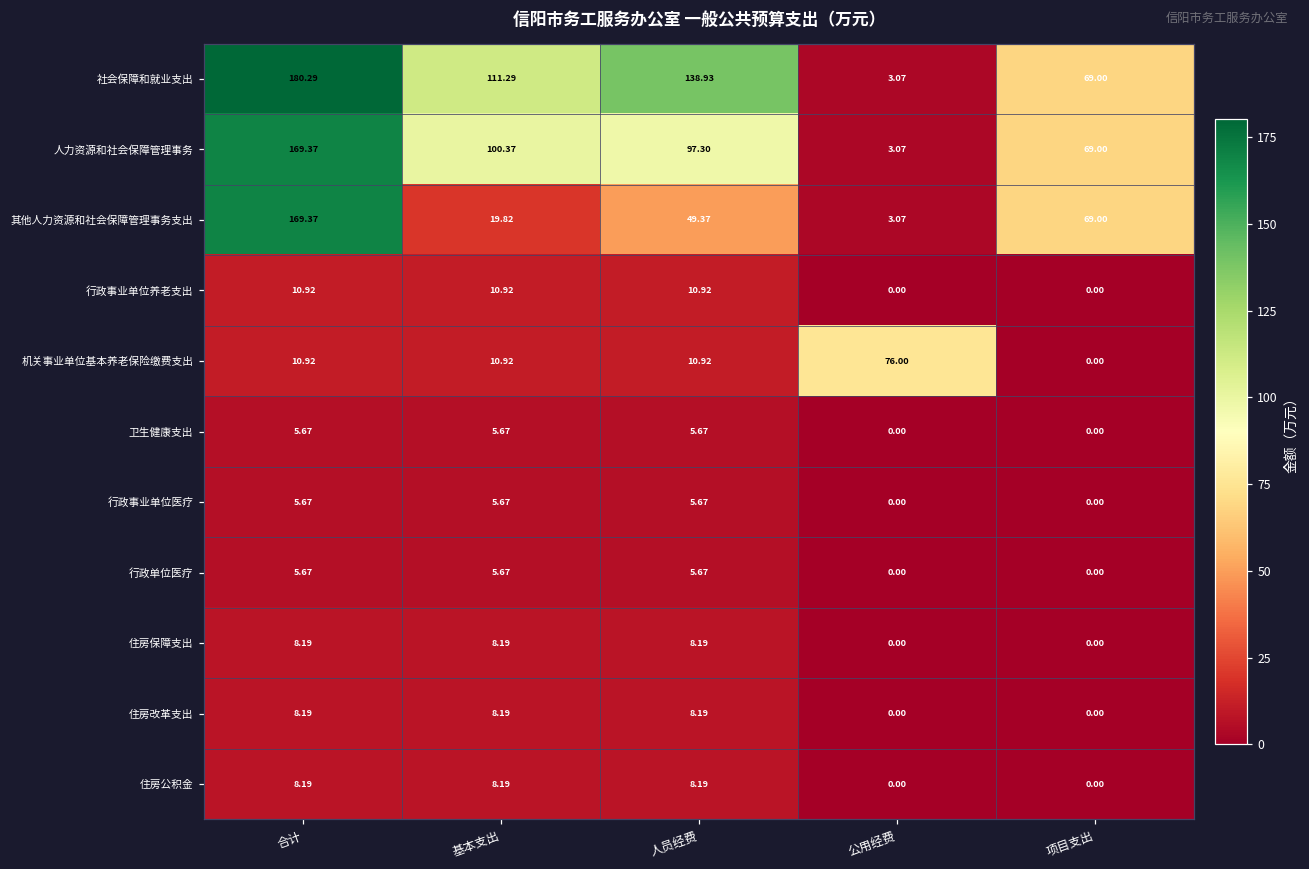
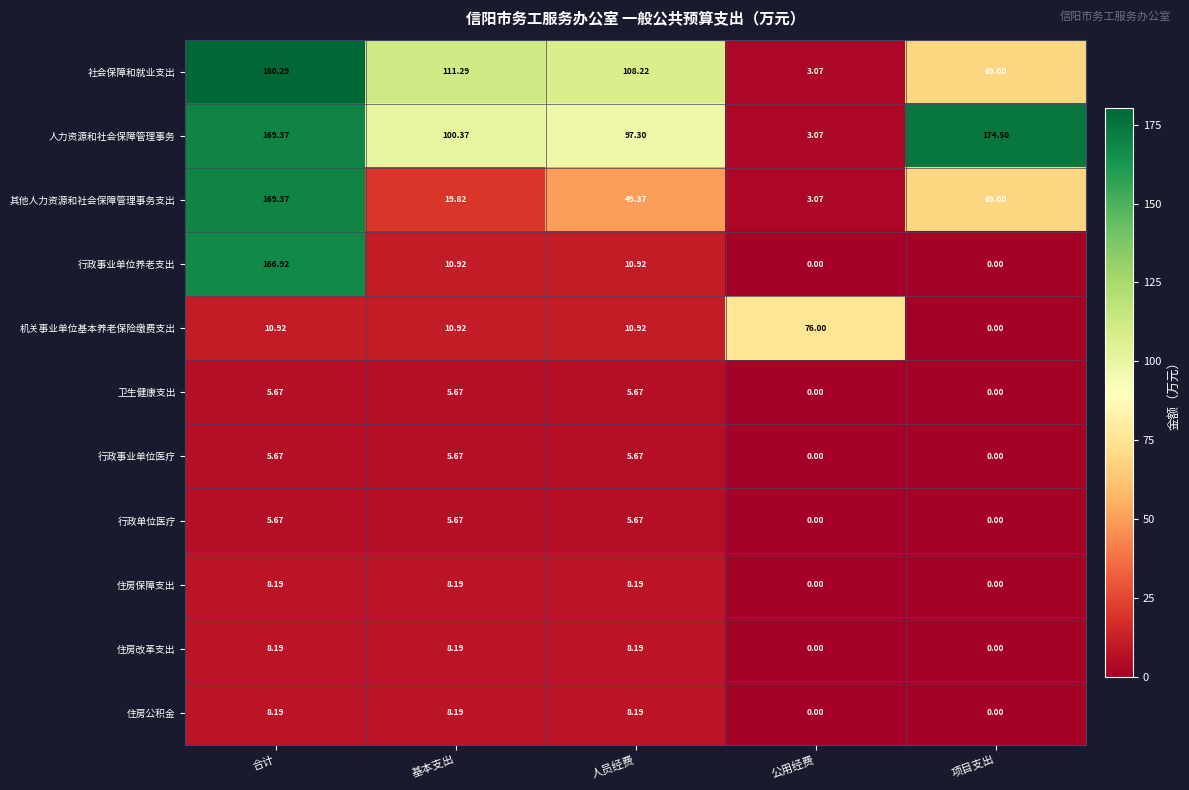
  {
    "社会保障和就业支出": {
      "合计": 180.29,
      "基本支出": 111.29,
-     "人员经费": 138.93,
+     "人员经费": 108.22,
      "公用经费": 3.07,
      "项目支出": 69.00
    },
    "人力资源和社会保障管理事务": {
      "合计": 169.37,
      "基本支出": 100.37,
      "人员经费": 97.30,
      "公用经费": 3.07,
-     "项目支出": 69.00
+     "项目支出": 174.50
    },
    "其他人力资源和社会保障管理事务支出": {
      "合计": 169.37,
      "基本支出": 19.82,
      "人员经费": 49.37,
      "公用经费": 3.07,
      "项目支出": 69.00
    },
    "行政事业单位养老支出": {
-     "合计": 10.92,
+     "合计": 166.92,
      "基本支出": 10.92,
      "人员经费": 10.92,
      "公用经费": 0.00,
      "项目支出": 0.00
    },
    "机关事业单位基本养老保险缴费支出": {
      "合计": 10.92,
      "基本支出": 10.92,
      "人员经费": 10.92,
      "公用经费": 76.00,
      "项目支出": 0.00
    },
    "卫生健康支出": {
      "合计": 5.67,
      "基本支出": 5.67,
      "人员经费": 5.67,
      "公用经费": 0.00,
      "项目支出": 0.00
    },
    "行政事业单位医疗": {
      "合计": 5.67,
      "基本支出": 5.67,
      "人员经费": 5.67,
      "公用经费": 0.00,
      "项目支出": 0.00
    },
    "行政单位医疗": {
      "合计": 5.67,
      "基本支出": 5.67,
      "人员经费": 5.67,
      "公用经费": 0.00,
      "项目支出": 0.00
    },
    "住房保障支出": {
      "合计": 8.19,
      "基本支出": 8.19,
      "人员经费": 8.19,
      "公用经费": 0.00,
      "项目支出": 0.00
    },
    "住房改革支出": {
      "合计": 8.19,
      "基本支出": 8.19,
      "人员经费": 8.19,
      "公用经费": 0.00,
      "项目支出": 0.00
    },
    "住房公积金": {
      "合计": 8.19,
      "基本支出": 8.19,
      "人员经费": 8.19,
      "公用经费": 0.00,
      "项目支出": 0.00
    }
  }
